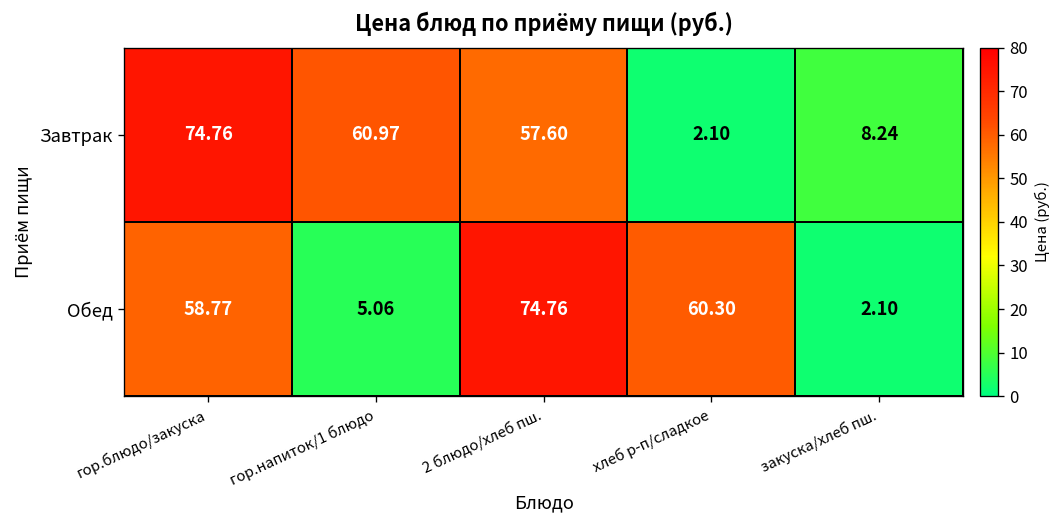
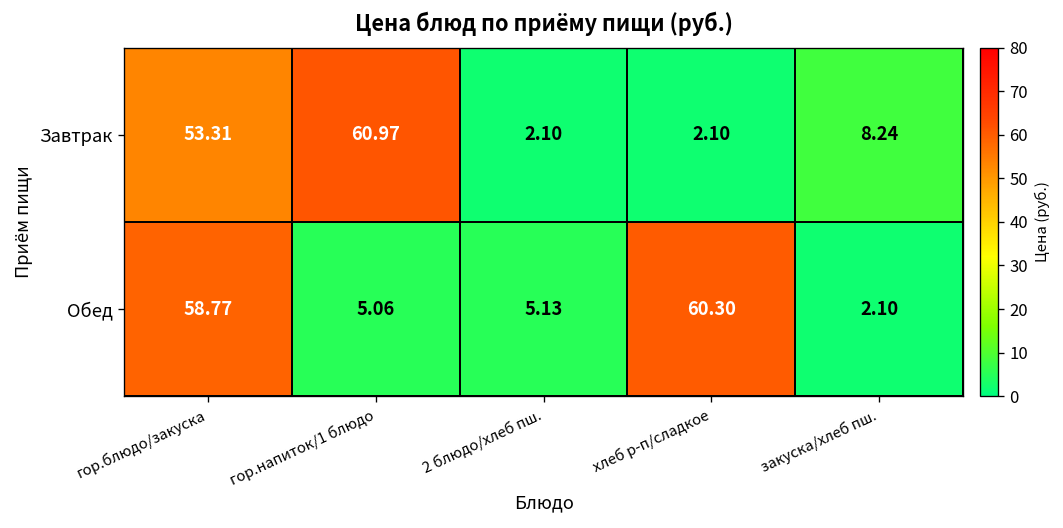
  {
    "Завтрак": {
-     "гор.блюдо/закуска": 74.76,
+     "гор.блюдо/закуска": 53.31,
      "гор.напиток/1 блюдо": 60.97,
-     "2 блюдо/хлеб пш.": 57.60,
+     "2 блюдо/хлеб пш.": 2.10,
      "хлеб р-п/сладкое": 2.10,
      "закуска/хлеб пш.": 8.24
    },
    "Обед": {
      "гор.блюдо/закуска": 58.77,
      "гор.напиток/1 блюдо": 5.06,
-     "2 блюдо/хлеб пш.": 74.76,
+     "2 блюдо/хлеб пш.": 5.13,
      "хлеб р-п/сладкое": 60.30,
      "закуска/хлеб пш.": 2.10
    }
  }
